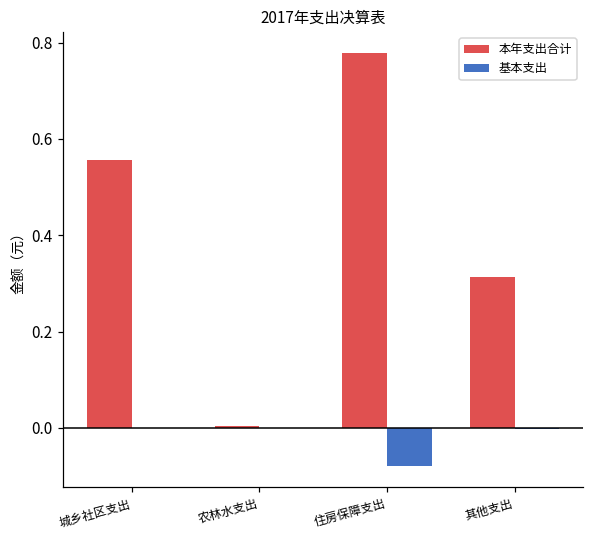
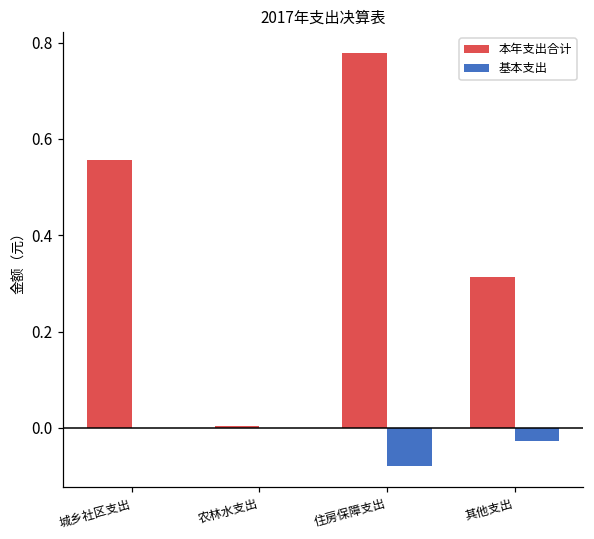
  {
    "本年支出合计": {
      "城乡社区支出": 0.56,
      "住房保障支出": 0.78,
      "其他支出": 0.31
    },
    "基本支出": {
      "城乡社区支出": 0.00,
      "农林水支出": 0.00,
      "住房保障支出": -0.08,
-     "其他支出": 0.00
+     "其他支出": -0.03
    }
  }
